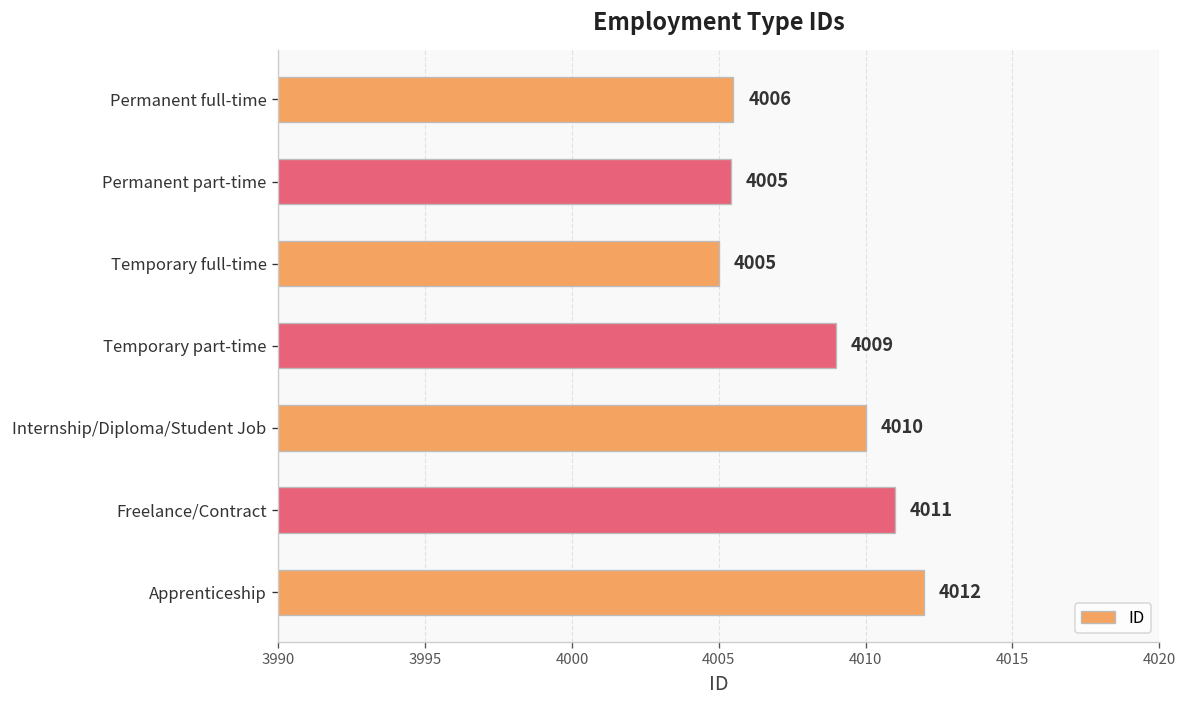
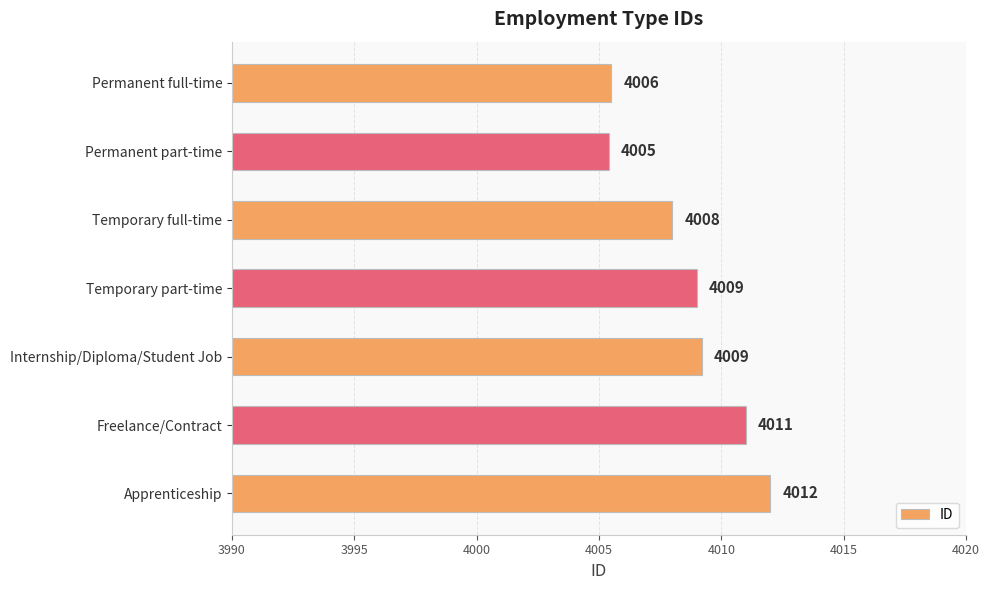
  {
    "Permanent full-time": 4006,
    "Permanent part-time": 4005,
-   "Temporary full-time": 4005,
+   "Temporary full-time": 4008,
    "Temporary part-time": 4009,
-   "Internship/Diploma/Student Job": 4010,
+   "Internship/Diploma/Student Job": 4009,
    "Freelance/Contract": 4011,
    "Apprenticeship": 4012
  }
